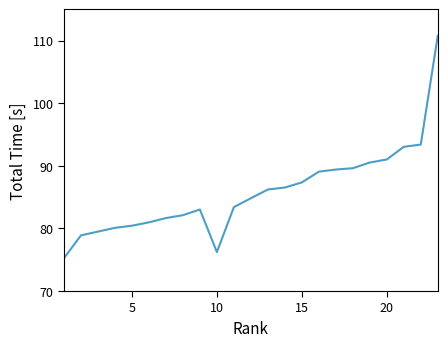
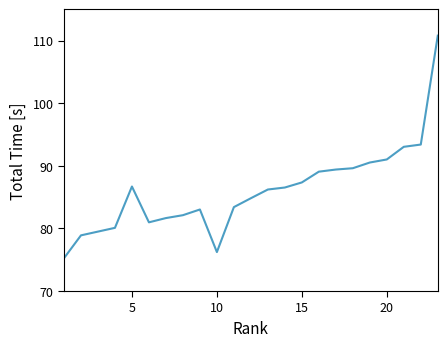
  {
-   "5": 80,
+   "5": 87,
    "10": 76,
    "15": 87,
    "20": 91
  }
